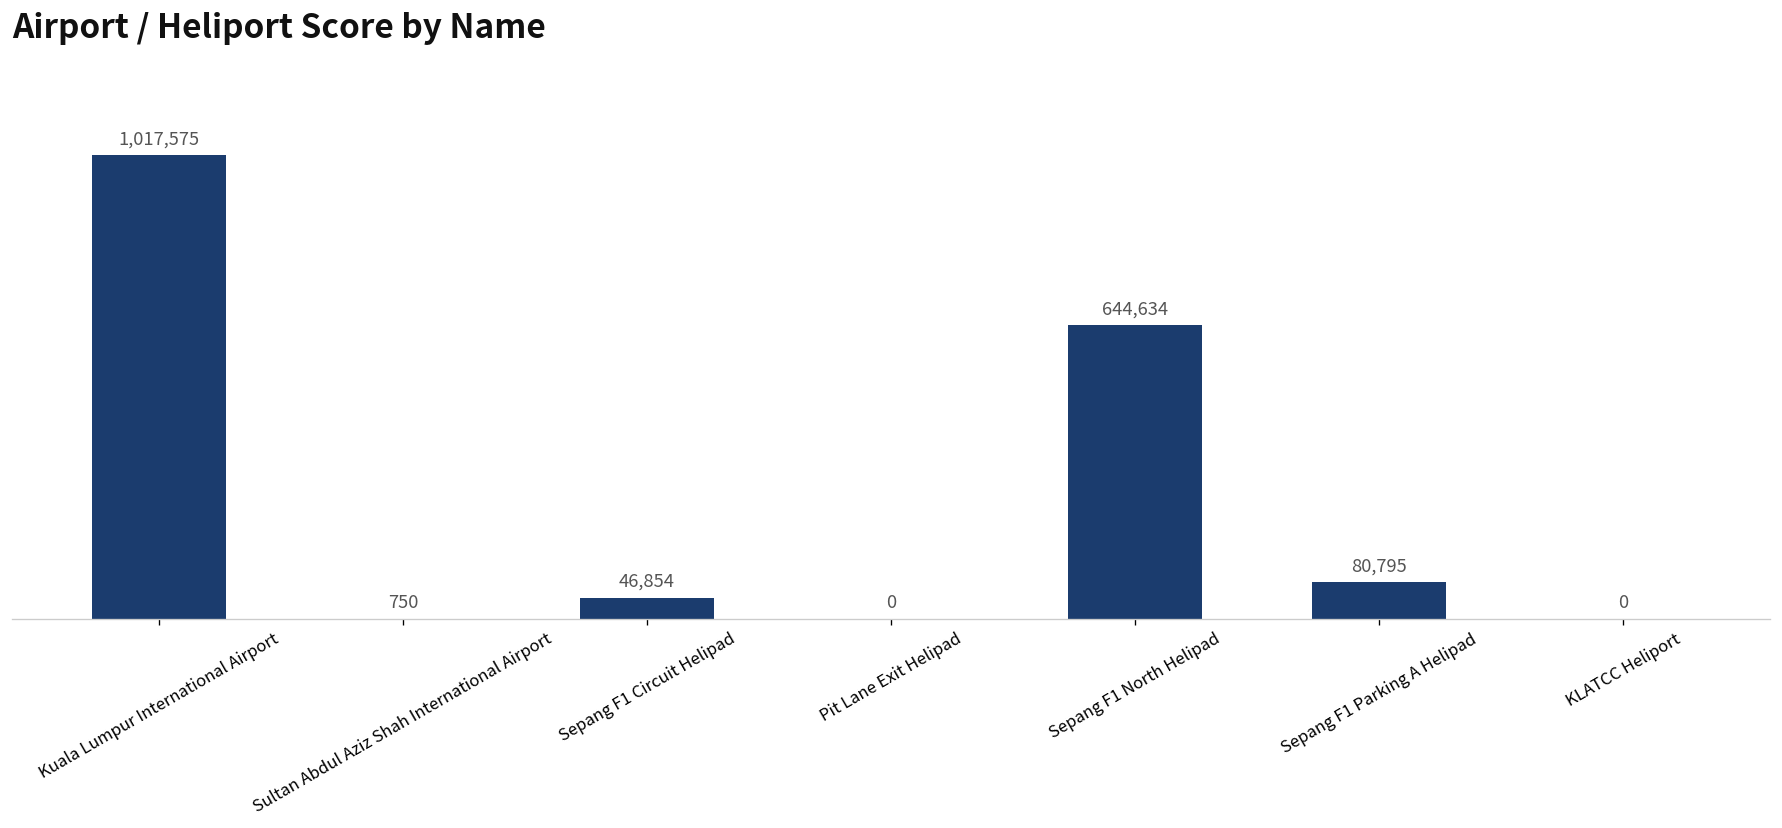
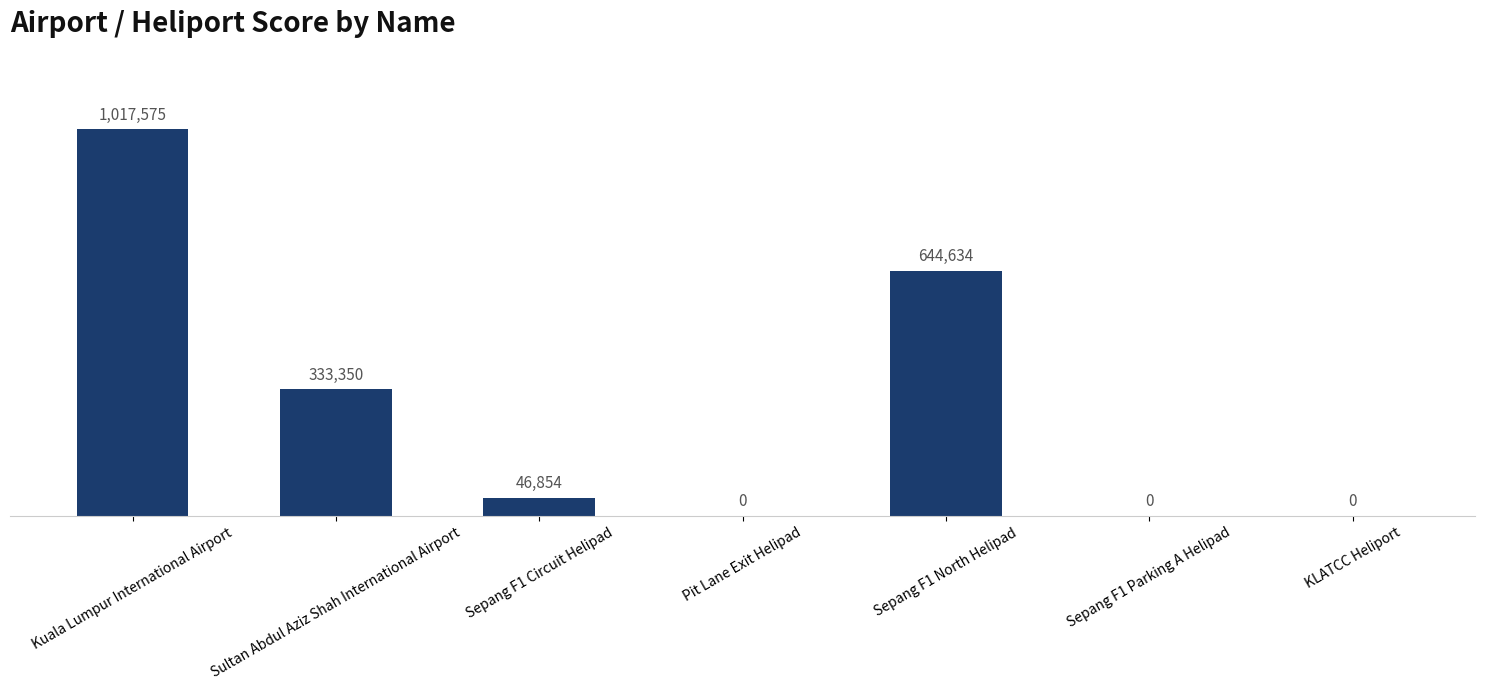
  {
    "Kuala Lumpur International Airport": "1,017,575",
-   "Sultan Abdul Aziz Shah International Airport": "750",
+   "Sultan Abdul Aziz Shah International Airport": "333,350",
    "Sepang F1 Circuit Helipad": "46,854",
    "Pit Lane Exit Helipad": "0",
    "Sepang F1 North Helipad": "644,634",
-   "Sepang F1 Parking A Helipad": "80,795",
+   "Sepang F1 Parking A Helipad": "0",
    "KLATCC Heliport": "0"
  }
